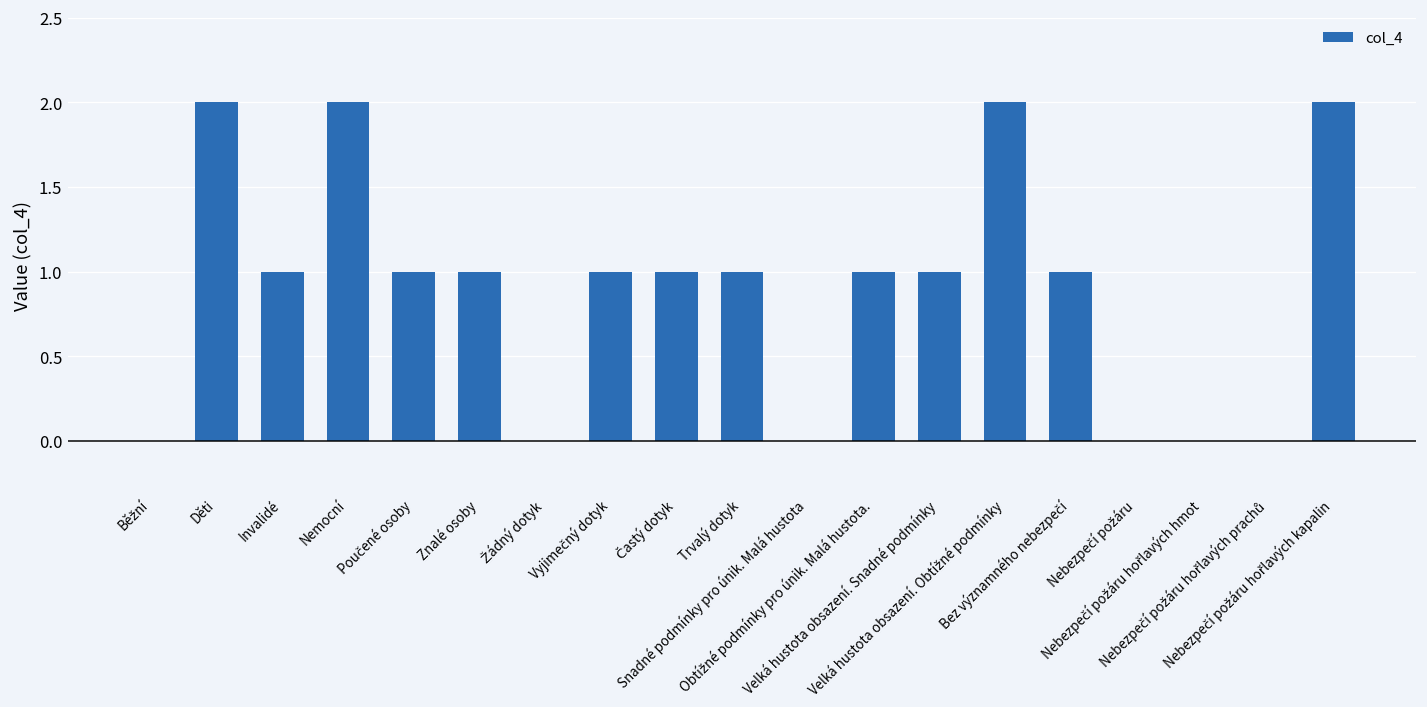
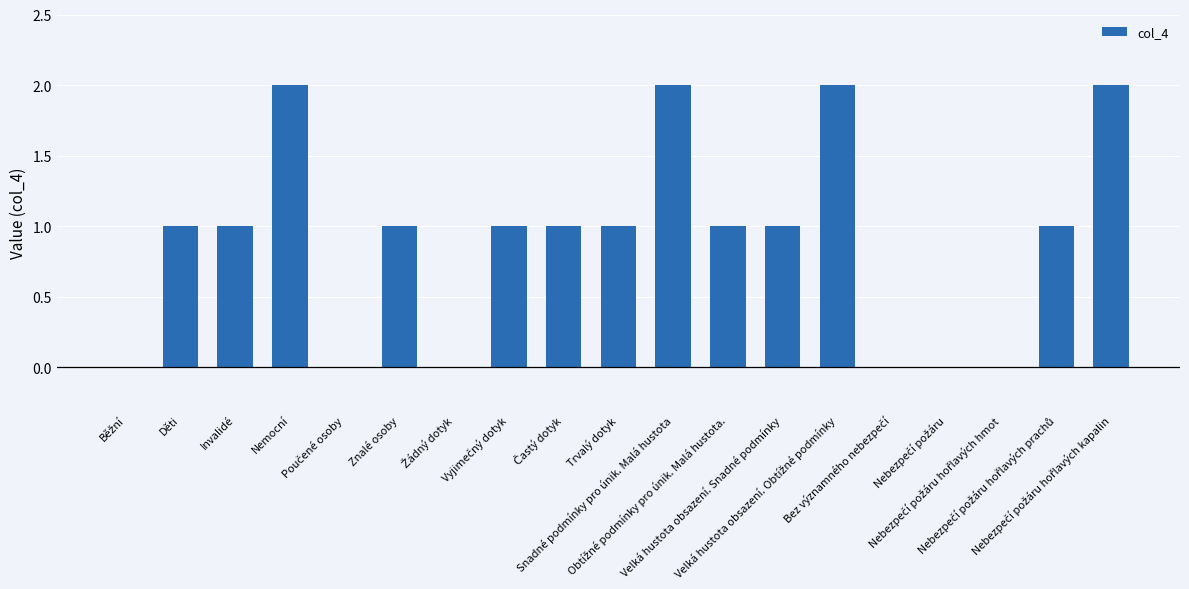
  {
    "Běžní": 0,
-   "Děti": 2,
+   "Děti": 1,
    "Invalidé": 1,
    "Nemocní": 2,
-   "Poučené osoby": 1,
+   "Poučené osoby": 0,
    "Znalé osoby": 1,
    "Žádný dotyk": 0,
    "Vyjimečný dotyk": 1,
    "Častý dotyk": 1,
    "Trvalý dotyk": 1,
-   "Snadné podmínky pro únik. Malá hustota": 0,
+   "Snadné podmínky pro únik. Malá hustota": 2,
    "Obtížné podmínky pro únik. Malá hustota.": 1,
    "Velká hustota obsazení. Snadné podmínky": 1,
    "Velká hustota obsazení. Obtížné podmínky": 2,
-   "Bez významného nebezpečí": 1,
+   "Bez významného nebezpečí": 0,
    "Nebezpečí požáru": 0,
    "Nebezpečí požáru hořlavých hmot": 0,
-   "Nebezpečí požáru hořlavých prachů": 0,
+   "Nebezpečí požáru hořlavých prachů": 1,
    "Nebezpečí požáru hořlavých kapalin": 2
  }
